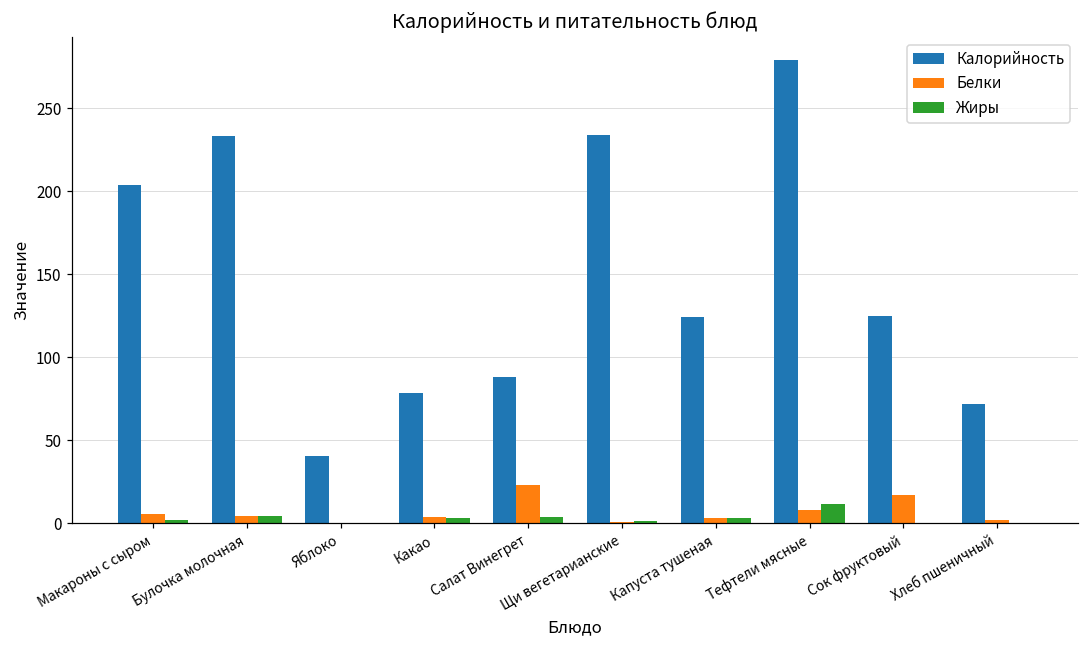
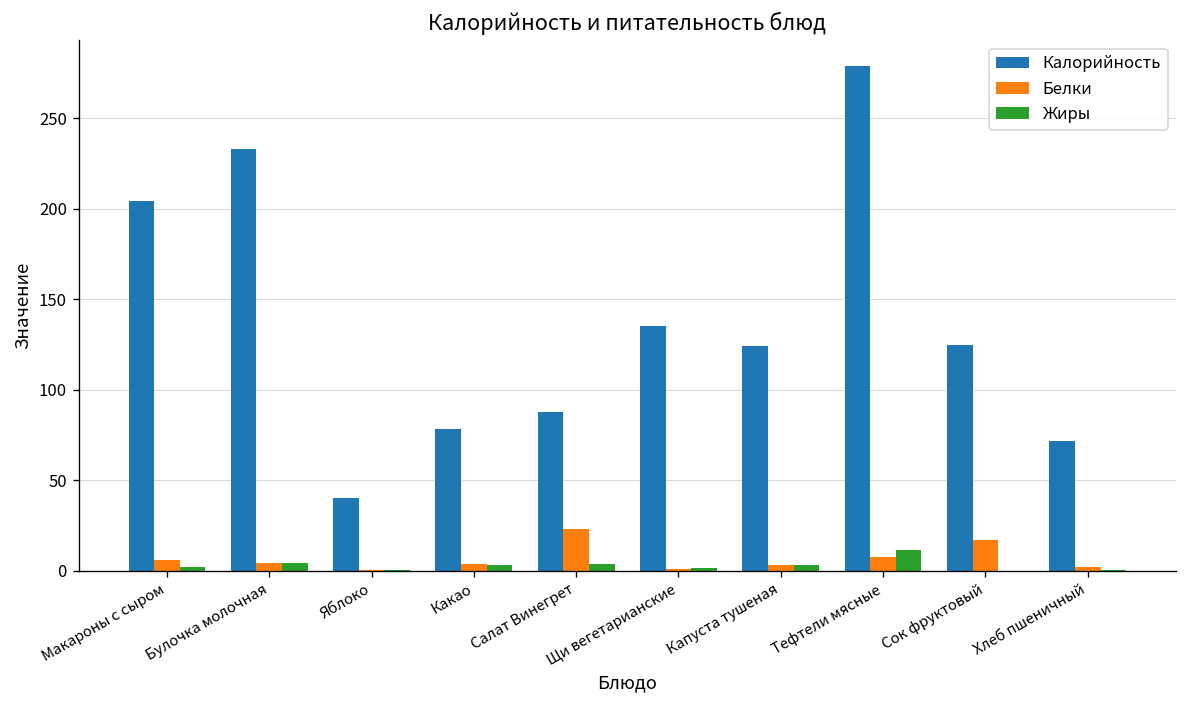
  {
    "Калорийность": {
      "Макароны с сыром": 204,
      "Булочка молочная": 233,
      "Яблоко": 41,
      "Какао": 79,
      "Салат Винегрет": 88,
-     "Щи вегетарианские": 234,
+     "Щи вегетарианские": 135,
      "Капуста тушеная": 124,
      "Тефтели мясные": 279,
      "Сок фруктовый": 125,
      "Хлеб пшеничный": 72
    },
    "Белки": {
      "Макароны с сыром": 6,
      "Булочка молочная": 5,
      "Какао": 4,
      "Салат Винегрет": 23,
      "Капуста тушеная": 3,
      "Тефтели мясные": 8,
      "Сок фруктовый": 17,
      "Хлеб пшеничный": 2
    },
    "Жиры": {
      "Макароны с сыром": 2,
      "Булочка молочная": 4,
      "Какао": 3,
      "Салат Винегрет": 4,
      "Капуста тушеная": 4,
      "Тефтели мясные": 12,
      "Сок фруктовый": 0
    }
  }
